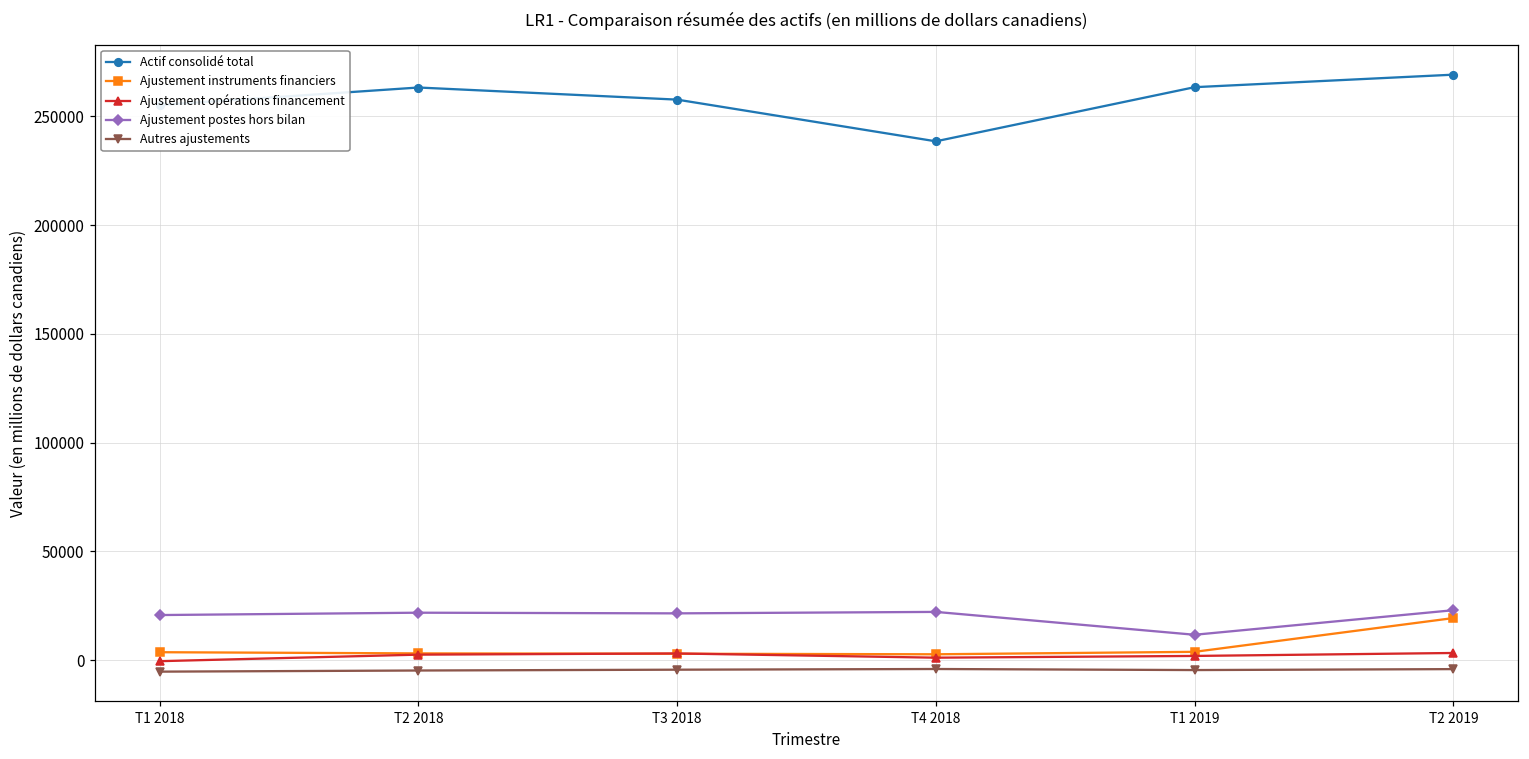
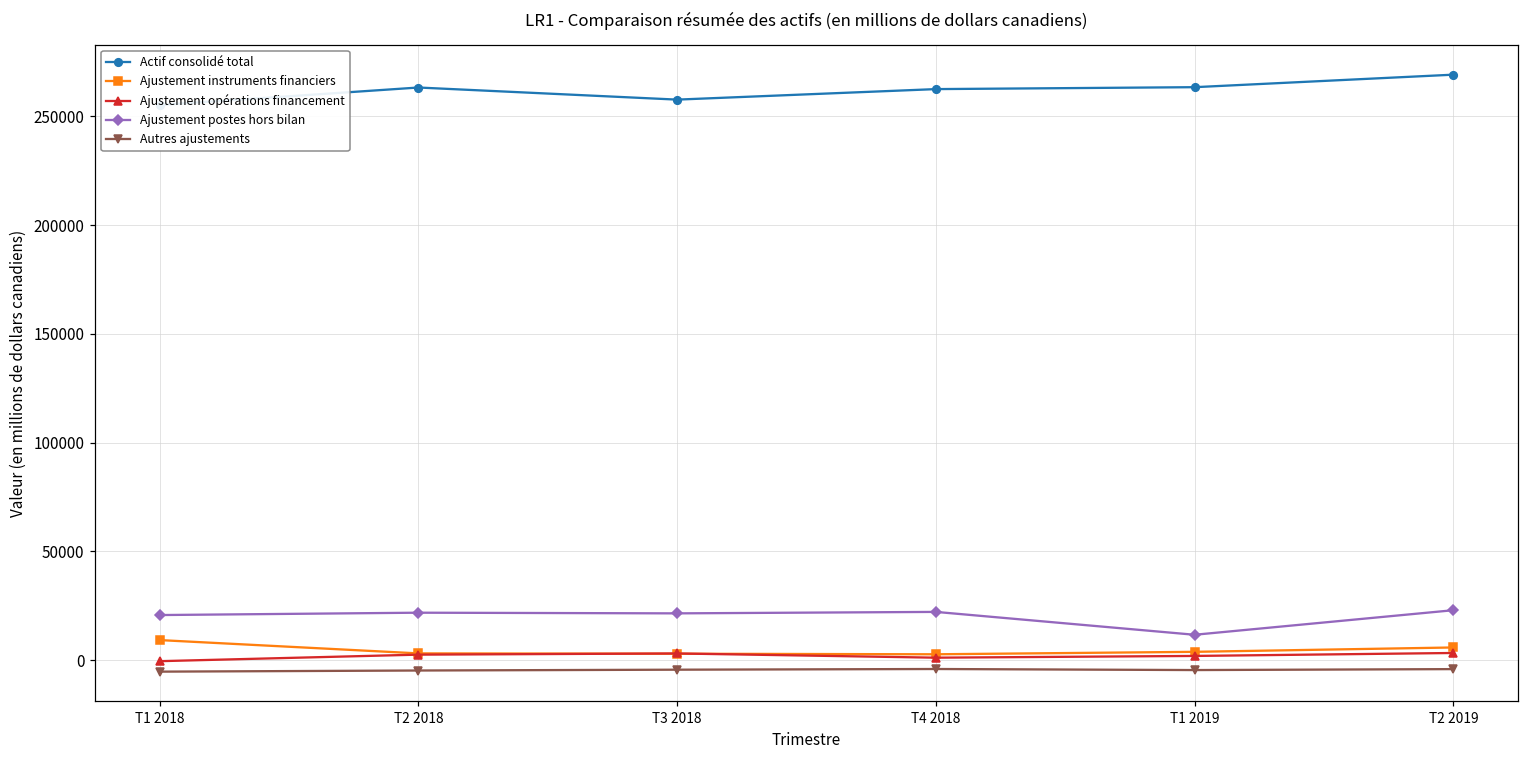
  {
    "Actif consolidé total": {
      "T2 2018": 263000,
      "T3 2018": 258000,
-     "T4 2018": 238000,
+     "T4 2018": 262000,
      "T1 2019": 263000,
      "T2 2019": 269000
    },
    "Ajustement instruments financiers": {
-     "T1 2018": 4000,
+     "T1 2018": 9000,
      "T4 2018": 3000,
      "T1 2019": 4000,
-     "T2 2019": 19000
+     "T2 2019": 6000
    },
    "Ajustement opérations financement": {
      "T1 2018": 0,
      "T4 2018": 1000,
      "T1 2019": 2000,
      "T2 2019": 3000
    },
    "Ajustement postes hors bilan": {
      "T1 2018": 21000,
      "T2 2018": 22000,
      "T3 2018": 21000,
      "T4 2018": 22000,
      "T1 2019": 12000,
      "T2 2019": 23000
    },
    "Autres ajustements": {
      "T1 2018": -5000,
      "T2 2018": -5000,
      "T3 2018": -4000,
      "T4 2018": -4000,
      "T1 2019": -5000,
      "T2 2019": -4000
    }
  }
